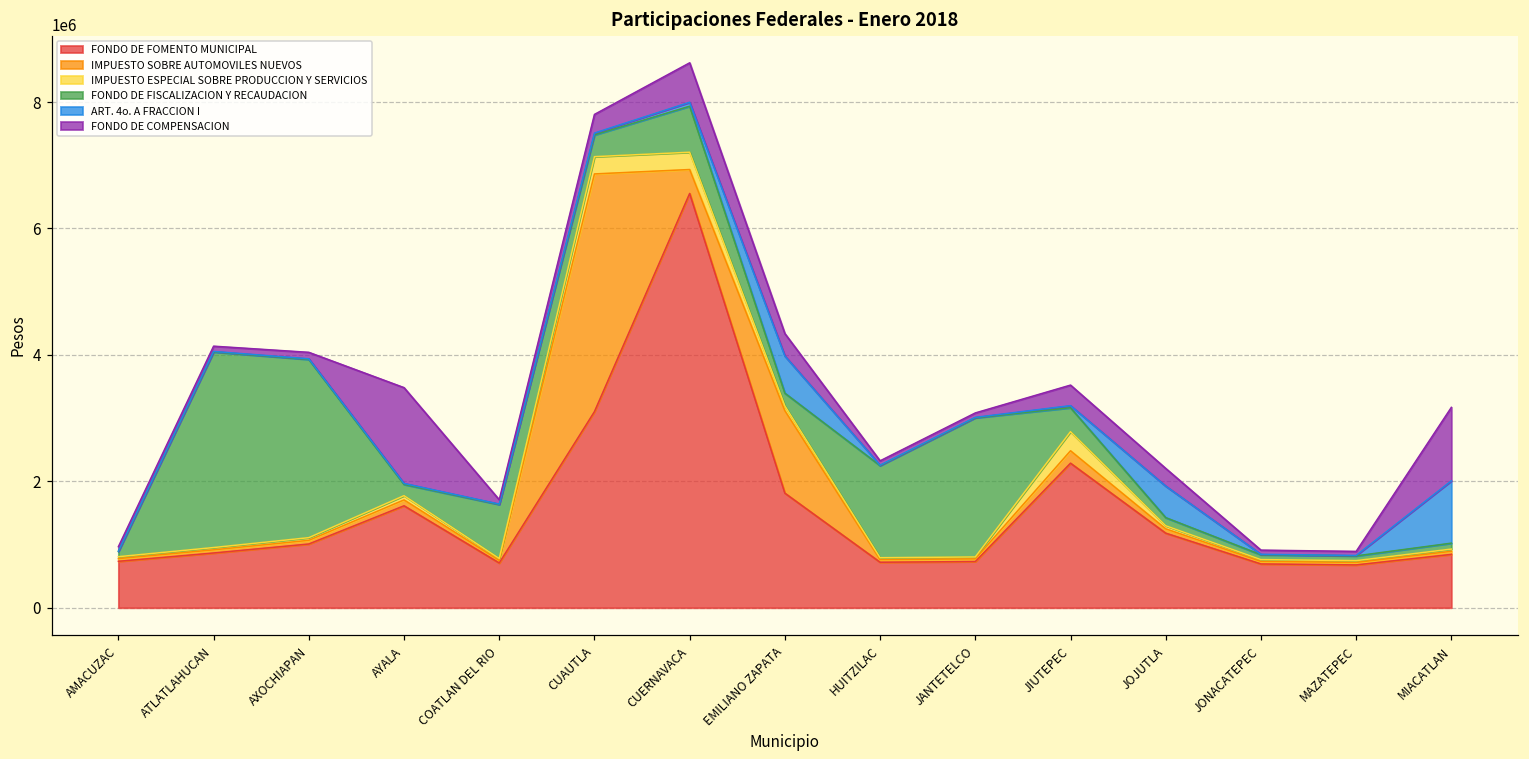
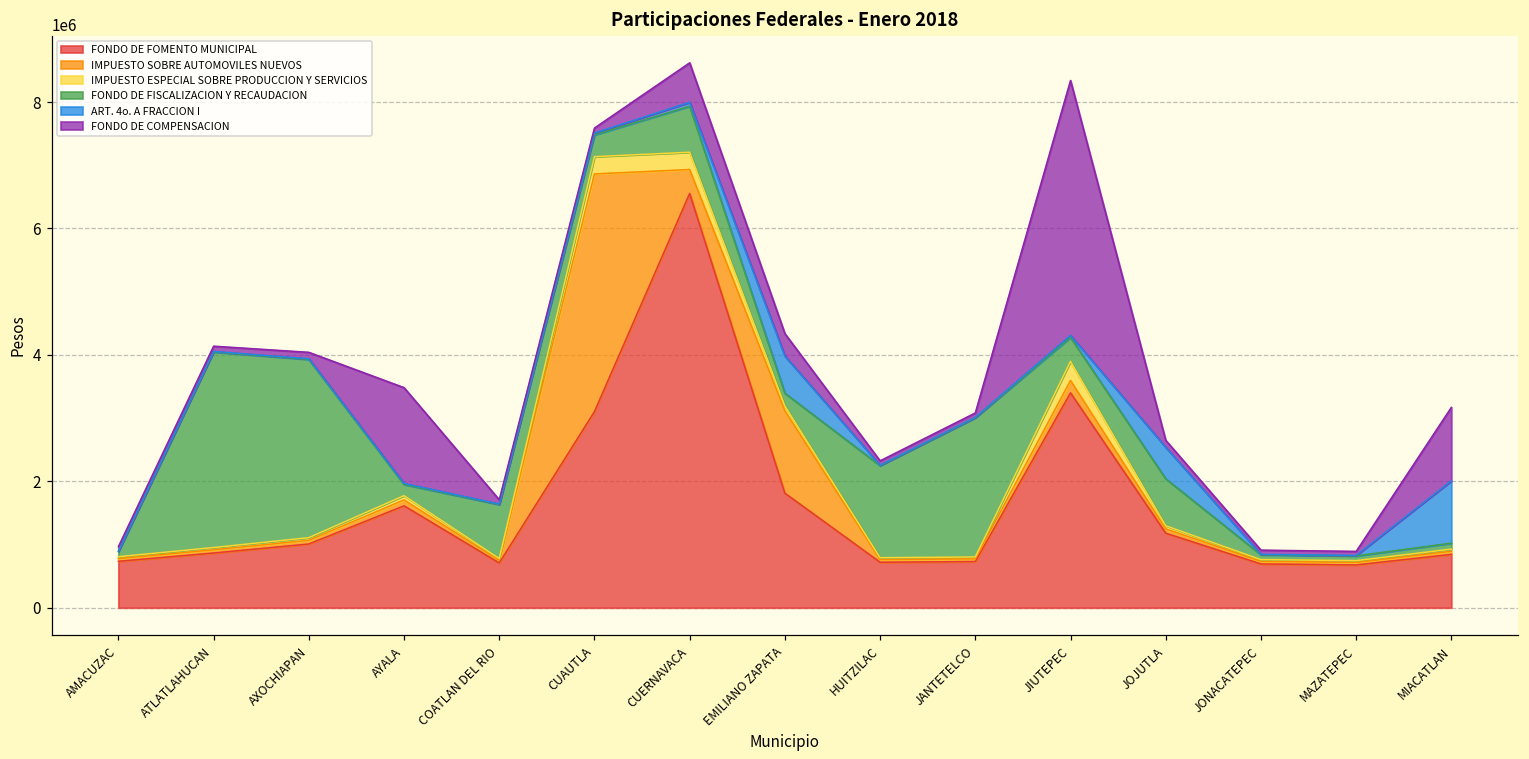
  {
    "FONDO DE FOMENTO MUNICIPAL": {
      "ATLATLAHUCAN": 900000,
      "AXOCHIAPAN": 1000000,
      "AYALA": 1600000,
      "CUAUTLA": 3100000,
      "CUERNAVACA": 6600000,
      "EMILIANO ZAPATA": 1800000,
-     "JIUTEPEC": 2300000,
+     "JIUTEPEC": 3400000,
      "JOJUTLA": 1200000,
      "MIACATLAN": 800000
    },
    "IMPUESTO SOBRE AUTOMOVILES NUEVOS": {
      "AYALA": 100000,
      "CUAUTLA": 3800000,
      "CUERNAVACA": 400000,
      "EMILIANO ZAPATA": 1300000,
      "JIUTEPEC": 200000,
      "JOJUTLA": 100000
    },
    "IMPUESTO ESPECIAL SOBRE PRODUCCION Y SERVICIOS": {
      "AYALA": 100000,
      "CUAUTLA": 300000,
      "CUERNAVACA": 300000,
      "EMILIANO ZAPATA": 100000,
      "JIUTEPEC": 300000,
      "JOJUTLA": 0
    },
    "FONDO DE FISCALIZACION Y RECAUDACION": {
      "CUERNAVACA": 700000,
      "EMILIANO ZAPATA": 200000,
-     "JOJUTLA": 100000,
+     "JOJUTLA": 700000,
      "MIACATLAN": 100000
    },
    "ART. 4o. A FRACCION I": {
      "CUERNAVACA": 100000,
      "EMILIANO ZAPATA": 600000,
      "JOJUTLA": 500000,
      "MIACATLAN": 1000000
    },
    "FONDO DE COMPENSACION": {
      "AMACUZAC": 100000,
      "ATLATLAHUCAN": 100000,
      "AXOCHIAPAN": 100000,
      "AYALA": 1500000,
      "COATLAN DEL RIO": 100000,
-     "CUAUTLA": 300000,
+     "CUAUTLA": 100000,
      "CUERNAVACA": 600000,
      "EMILIANO ZAPATA": 400000,
      "HUITZILAC": 100000,
      "JANTETELCO": 100000,
-     "JIUTEPEC": 300000,
-     "JOJUTLA": 300000,
+     "JIUTEPEC": 4000000,
+     "JOJUTLA": 100000,
      "JONACATEPEC": 100000,
      "MAZATEPEC": 100000,
      "MIACATLAN": 1200000
    }
  }
